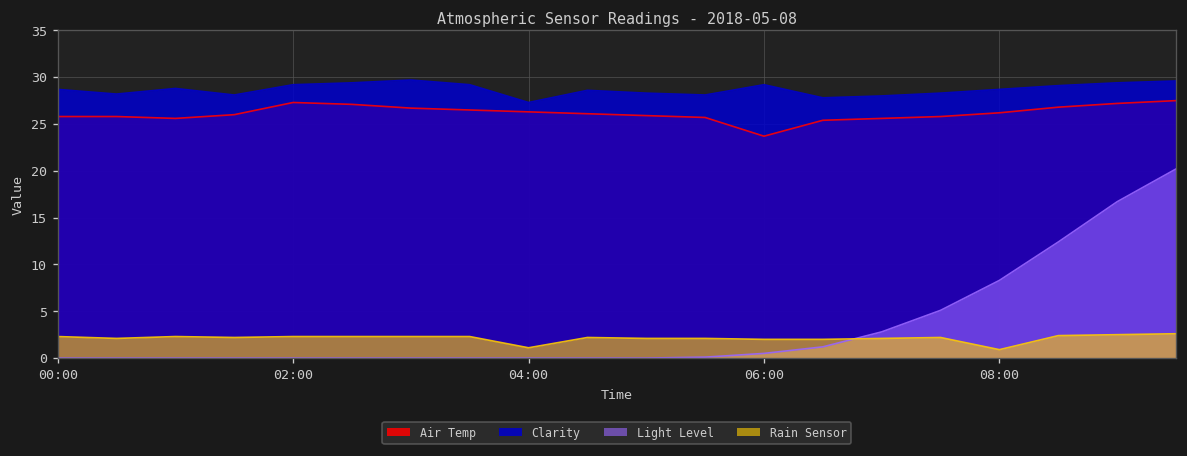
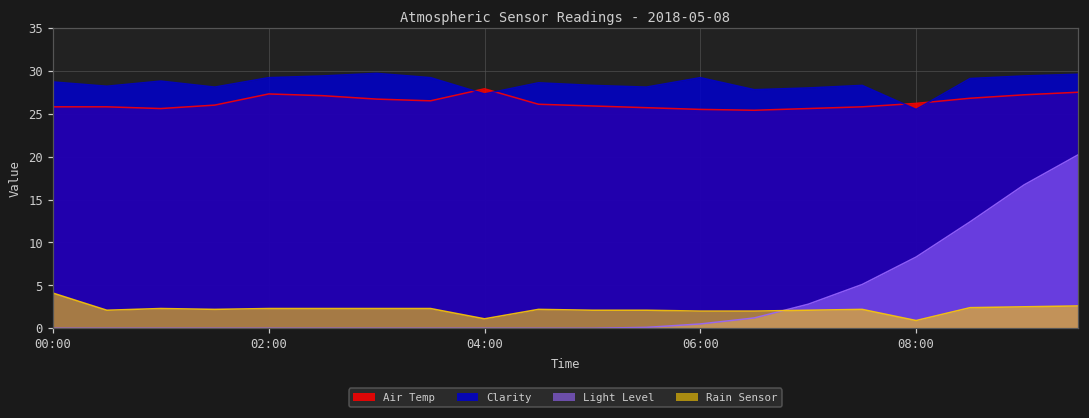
  {
    "Air Temp": {
      "00:00": 26,
      "02:00": 27,
-     "04:00": 26,
-     "06:00": 24,
+     "04:00": 28,
+     "06:00": 26,
      "08:00": 26
    },
    "Clarity": {
      "00:00": 29,
      "02:00": 29,
      "04:00": 27,
      "06:00": 29,
-     "08:00": 29
+     "08:00": 26
    },
    "Light Level": {
      "00:00": 0,
      "02:00": 0,
      "04:00": 0,
      "06:00": 1,
      "08:00": 8
    },
    "Rain Sensor": {
-     "00:00": 2,
+     "00:00": 4,
      "02:00": 2,
      "04:00": 1,
      "06:00": 2,
      "08:00": 1
    }
  }
